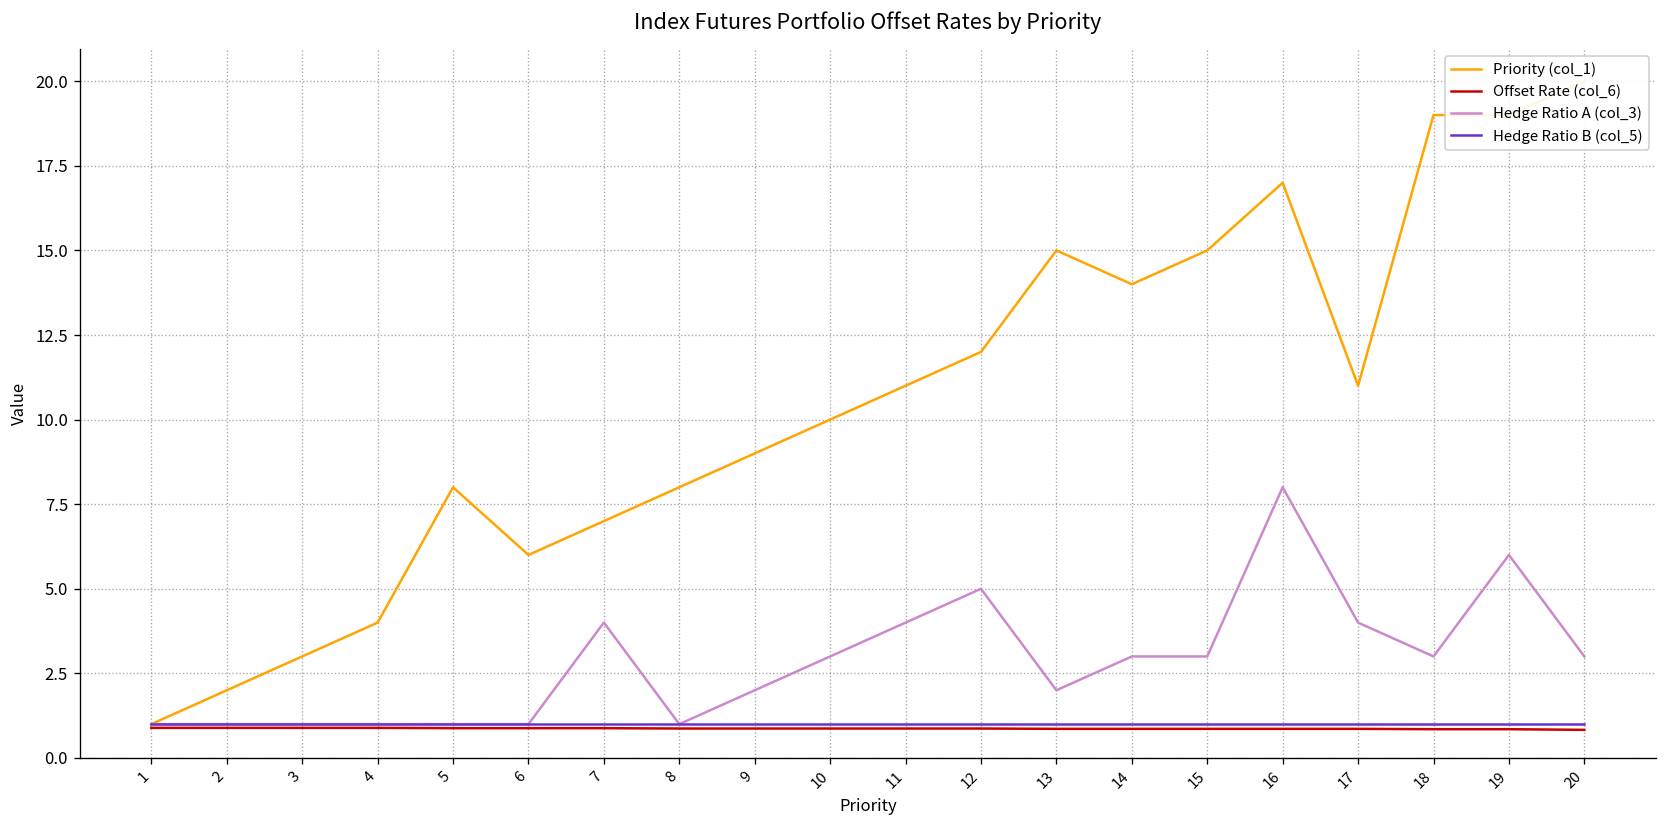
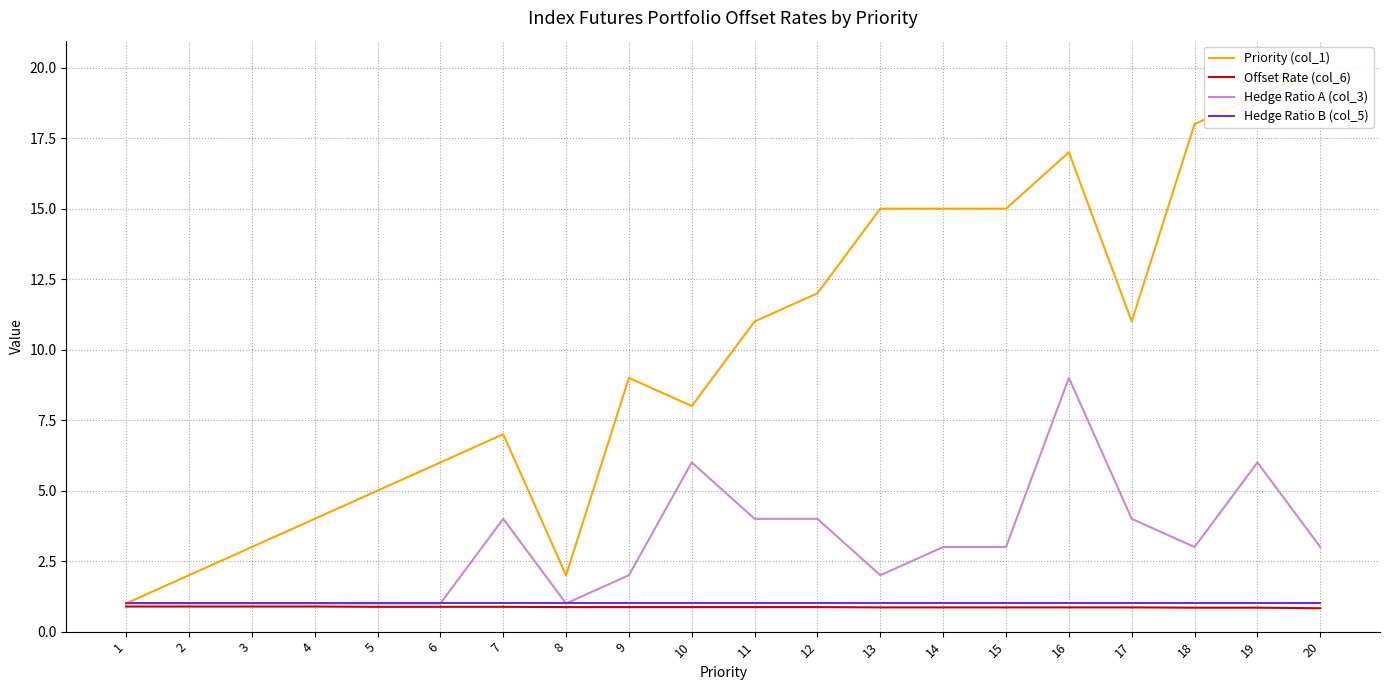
  {
    "Priority (col_1)": {
      "2": 2,
      "3": 3,
      "4": 4,
-     "5": 8,
+     "5": 5,
      "6": 6,
      "7": 7,
-     "8": 8,
+     "8": 2,
      "9": 9,
-     "10": 10,
+     "10": 8,
      "11": 11,
      "12": 12,
      "13": 15,
-     "14": 14,
+     "14": 15,
      "15": 15,
      "16": 17,
      "17": 11,
-     "18": 19
+     "18": 18
    },
    "Offset Rate (col_6)": {
      "1": 0.9,
      "2": 0.9,
      "3": 0.9,
      "4": 0.9,
      "5": 0.9,
      "6": 0.9,
      "7": 0.9,
      "8": 0.9,
      "9": 0.9,
      "10": 0.9,
      "11": 0.9,
      "12": 0.9,
      "13": 0.9,
      "14": 0.9,
      "15": 0.9,
      "16": 0.9,
      "17": 0.9,
      "18": 0.9,
      "19": 0.9,
      "20": 0.8
    },
    "Hedge Ratio A (col_3)": {
      "7": 4,
      "9": 2,
-     "10": 3,
+     "10": 6,
      "11": 4,
-     "12": 5,
+     "12": 4,
      "13": 2,
      "14": 3,
      "15": 3,
-     "16": 8,
+     "16": 9,
      "17": 4,
      "18": 3,
      "19": 6,
      "20": 3
    },
    "Hedge Ratio B (col_5)": {
      "7": 1,
      "9": 1,
      "10": 1,
      "11": 1,
      "12": 1,
      "13": 1,
      "14": 1,
      "15": 1,
      "16": 1,
      "17": 1,
      "18": 1,
      "19": 1,
      "20": 1
    }
  }
